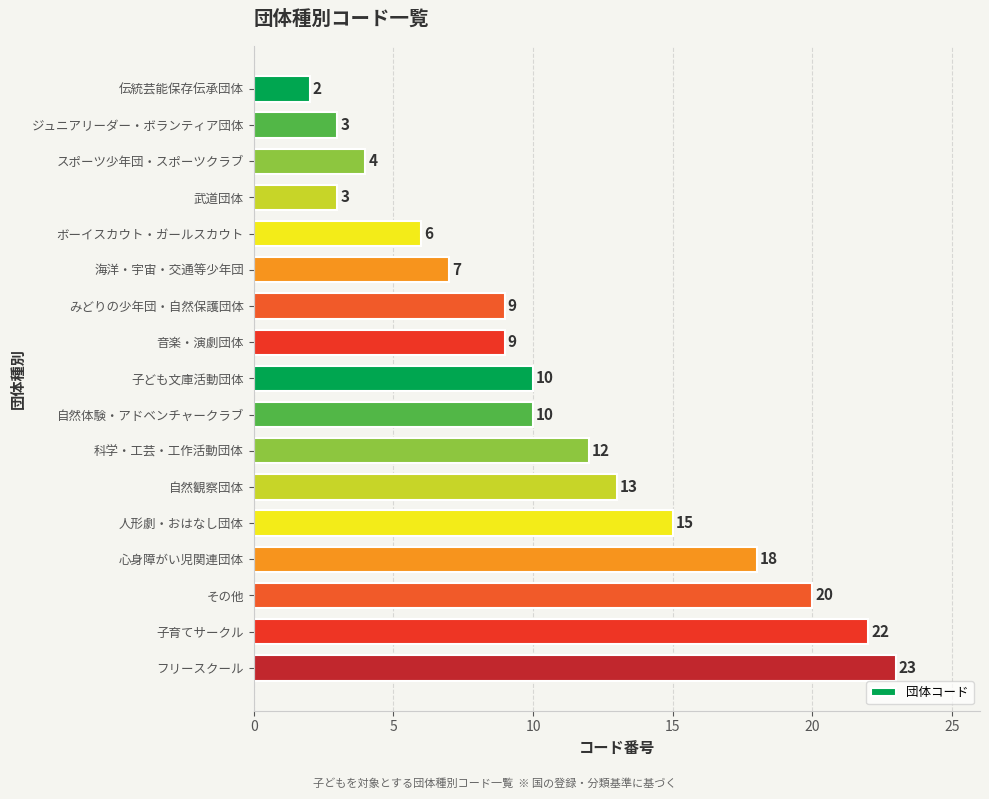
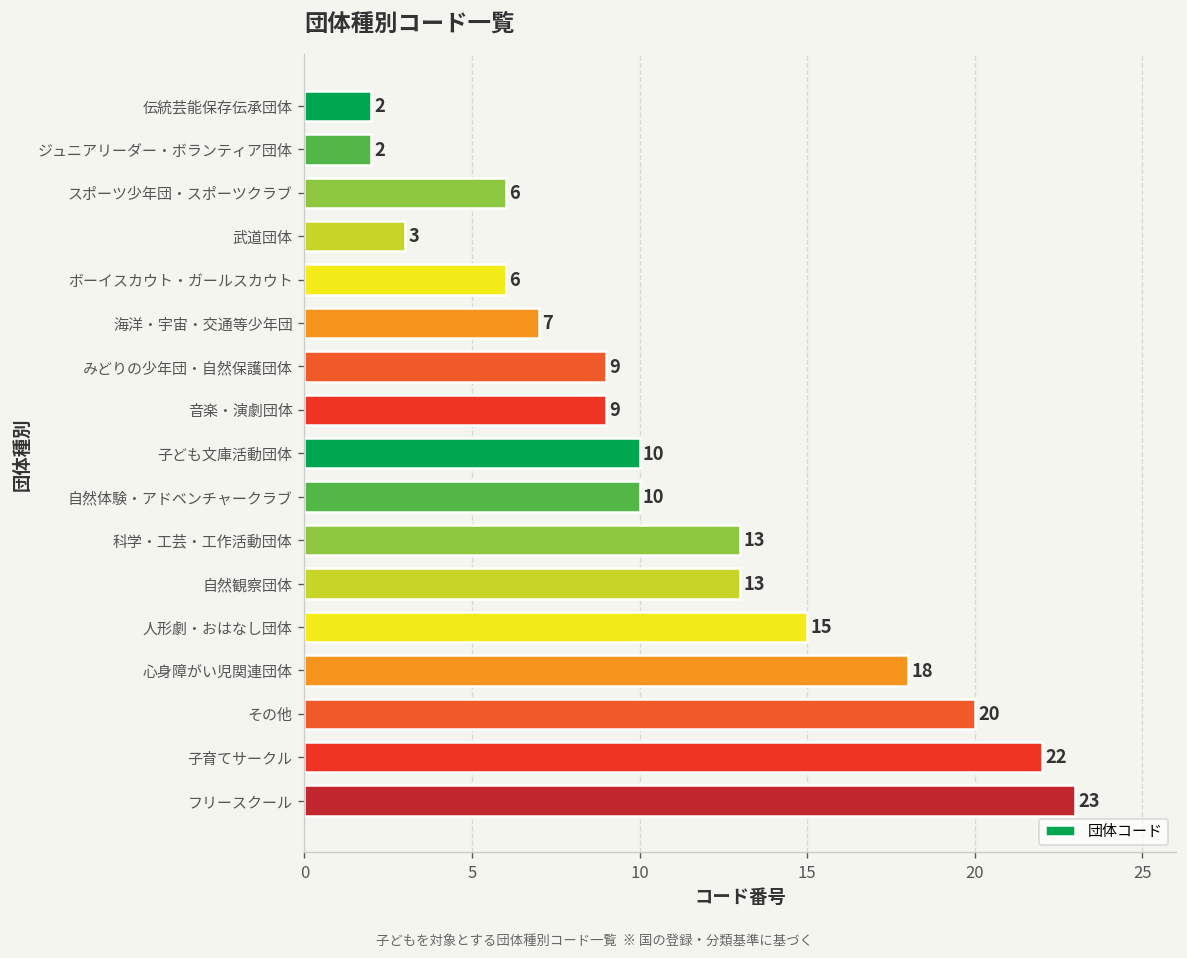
  {
    "伝統芸能保存伝承団体": 2,
-   "ジュニアリーダー・ボランティア団体": 3,
-   "スポーツ少年団・スポーツクラブ": 4,
+   "ジュニアリーダー・ボランティア団体": 2,
+   "スポーツ少年団・スポーツクラブ": 6,
    "武道団体": 3,
    "ボーイスカウト・ガールスカウト": 6,
    "海洋・宇宙・交通等少年団": 7,
    "みどりの少年団・自然保護団体": 9,
    "音楽・演劇団体": 9,
    "子ども文庫活動団体": 10,
    "自然体験・アドベンチャークラブ": 10,
-   "科学・工芸・工作活動団体": 12,
+   "科学・工芸・工作活動団体": 13,
    "自然観察団体": 13,
    "人形劇・おはなし団体": 15,
    "心身障がい児関連団体": 18,
    "その他": 20,
    "子育てサークル": 22,
    "フリースクール": 23
  }
